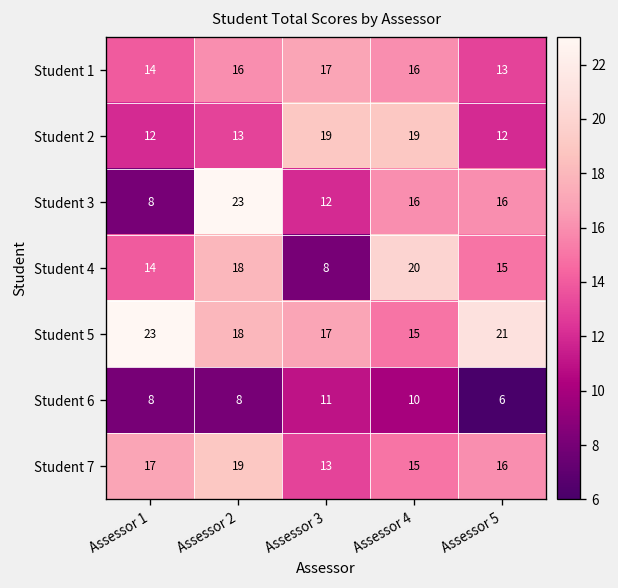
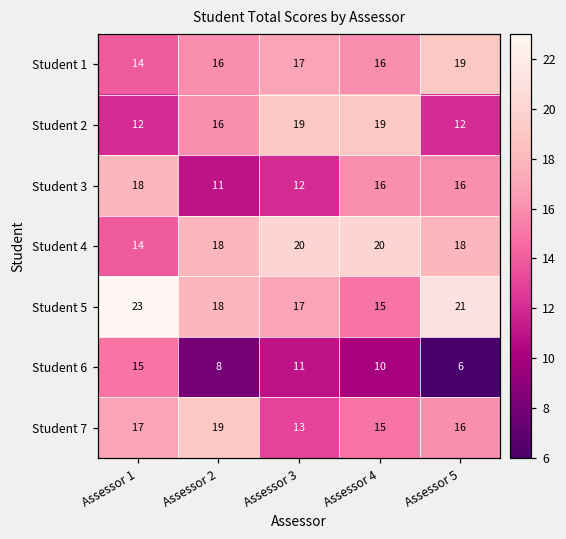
  {
    "Student 1": {
      "Assessor 1": 14,
      "Assessor 2": 16,
      "Assessor 3": 17,
      "Assessor 4": 16,
-     "Assessor 5": 13
+     "Assessor 5": 19
    },
    "Student 2": {
      "Assessor 1": 12,
-     "Assessor 2": 13,
+     "Assessor 2": 16,
      "Assessor 3": 19,
      "Assessor 4": 19,
      "Assessor 5": 12
    },
    "Student 3": {
-     "Assessor 1": 8,
-     "Assessor 2": 23,
+     "Assessor 1": 18,
+     "Assessor 2": 11,
      "Assessor 3": 12,
      "Assessor 4": 16,
      "Assessor 5": 16
    },
    "Student 4": {
      "Assessor 1": 14,
      "Assessor 2": 18,
-     "Assessor 3": 8,
+     "Assessor 3": 20,
      "Assessor 4": 20,
-     "Assessor 5": 15
+     "Assessor 5": 18
    },
    "Student 5": {
      "Assessor 1": 23,
      "Assessor 2": 18,
      "Assessor 3": 17,
      "Assessor 4": 15,
      "Assessor 5": 21
    },
    "Student 6": {
-     "Assessor 1": 8,
+     "Assessor 1": 15,
      "Assessor 2": 8,
      "Assessor 3": 11,
      "Assessor 4": 10,
      "Assessor 5": 6
    },
    "Student 7": {
      "Assessor 1": 17,
      "Assessor 2": 19,
      "Assessor 3": 13,
      "Assessor 4": 15,
      "Assessor 5": 16
    }
  }
